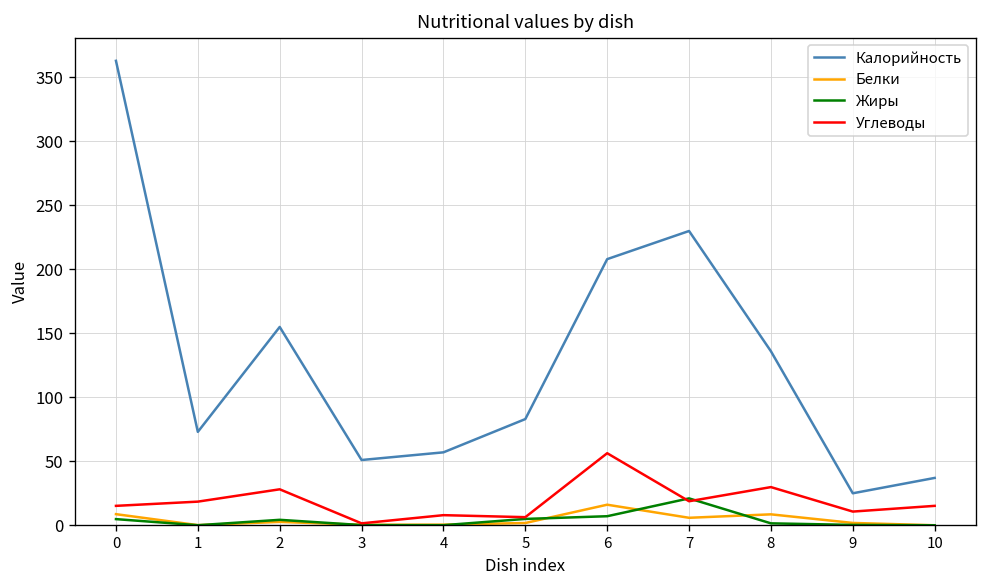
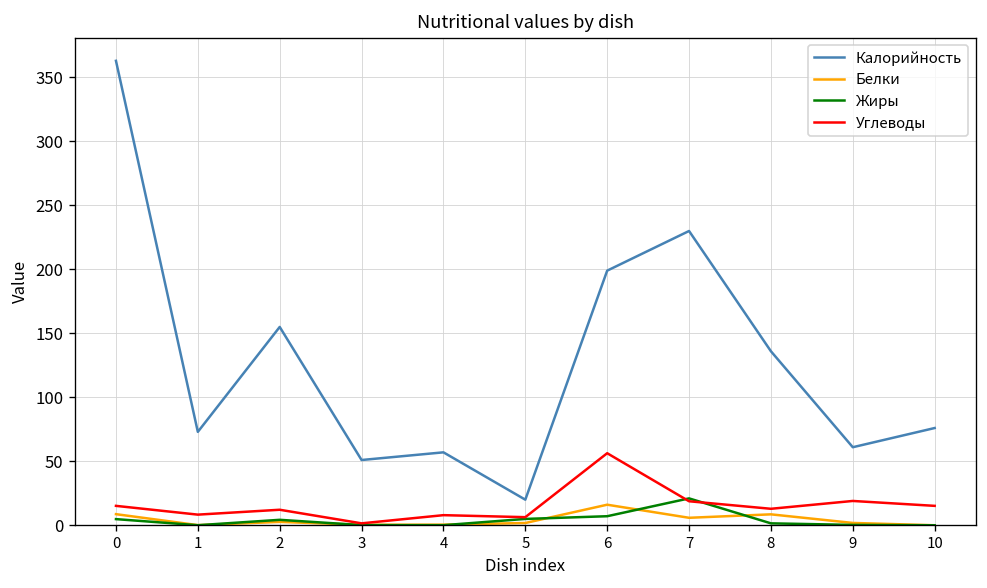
  {
    "Калорийность": {
      "0": 363,
      "1": 73,
      "2": 155,
      "3": 51,
      "4": 57,
-     "5": 83,
-     "6": 208,
+     "5": 20,
+     "6": 199,
      "7": 230,
      "8": 136,
-     "9": 25,
-     "10": 37
+     "9": 61,
+     "10": 76
    },
    "Белки": {
      "0": 9,
      "5": 2,
      "6": 16,
      "7": 6,
      "8": 9
    },
    "Жиры": {
      "0": 5,
      "6": 7,
      "8": 2
    },
    "Углеводы": {
      "0": 15,
-     "1": 18,
-     "2": 28,
+     "1": 8,
+     "2": 12,
      "4": 8,
      "6": 56,
-     "8": 30,
-     "9": 11,
+     "8": 13,
+     "9": 19,
      "10": 15
    }
  }
